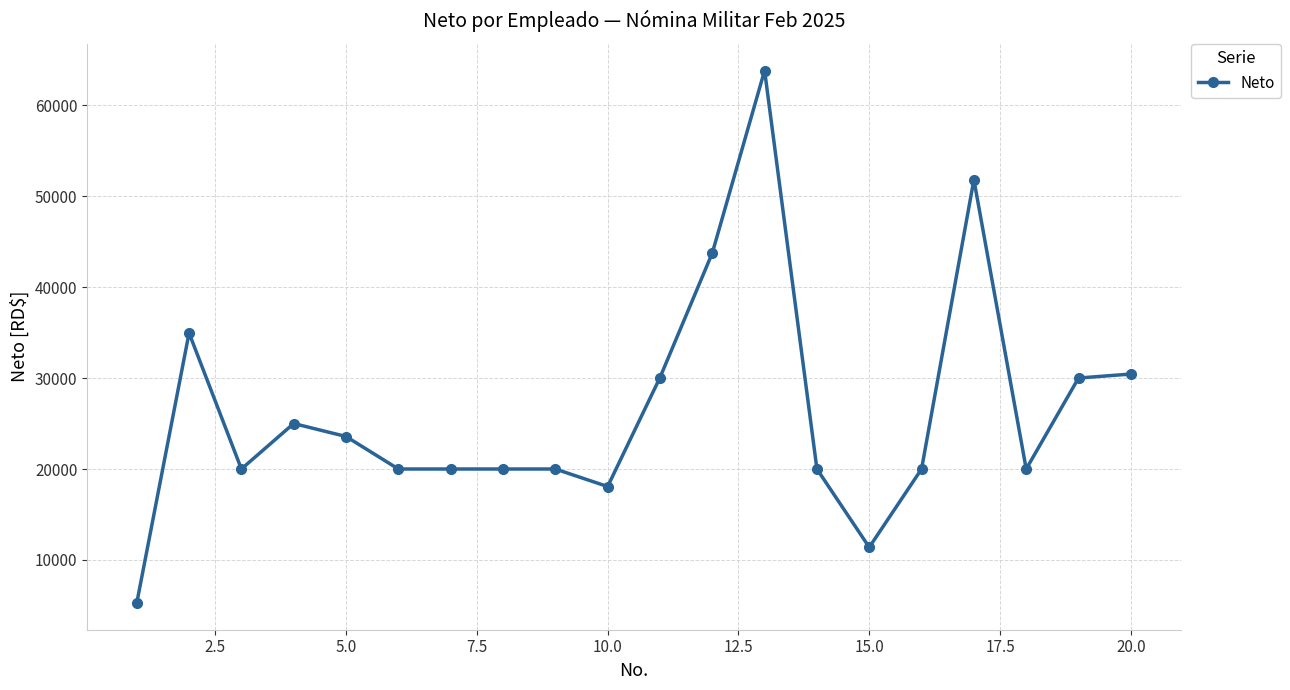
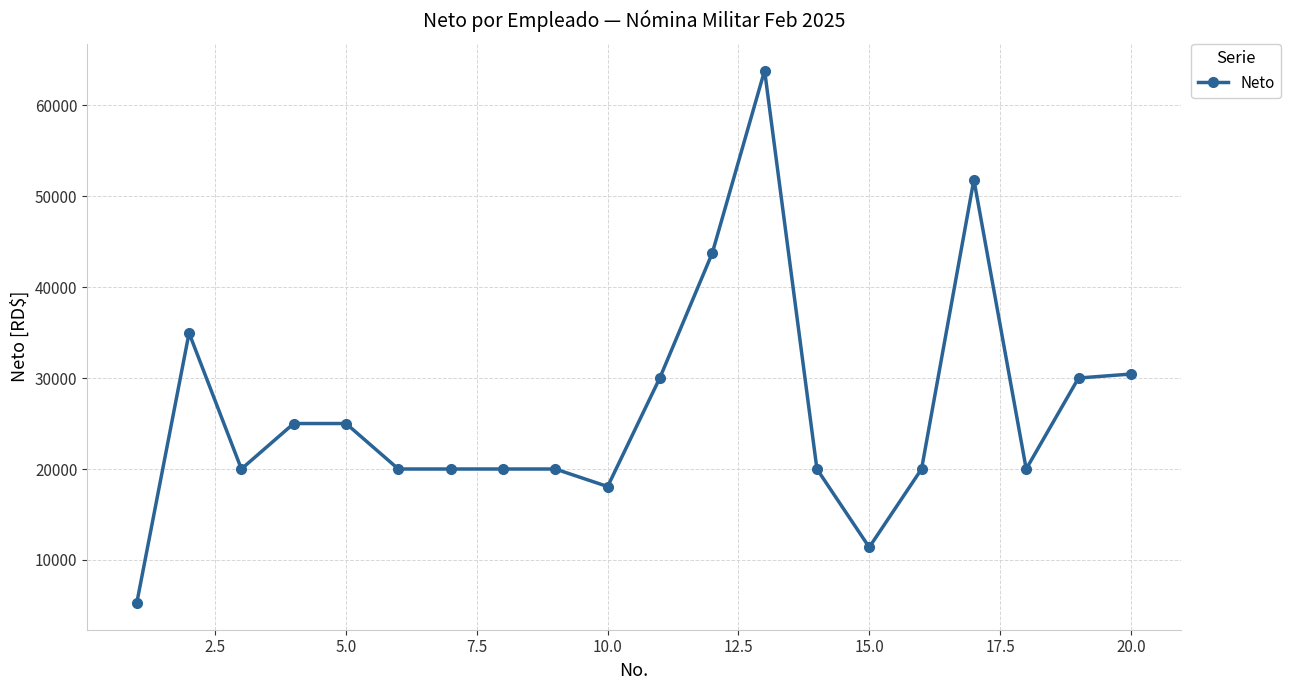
  {
-   "5.0": 24000,
+   "5.0": 25000,
    "10.0": 18000,
    "15.0": 11000,
    "20.0": 30000
  }
